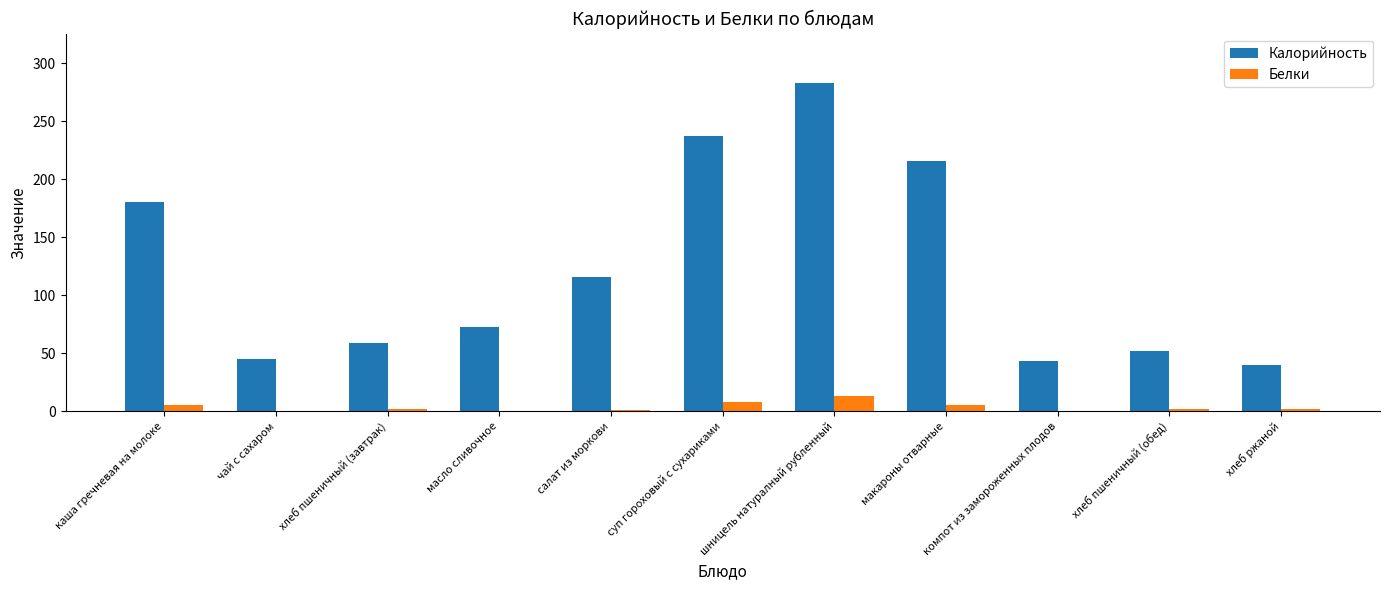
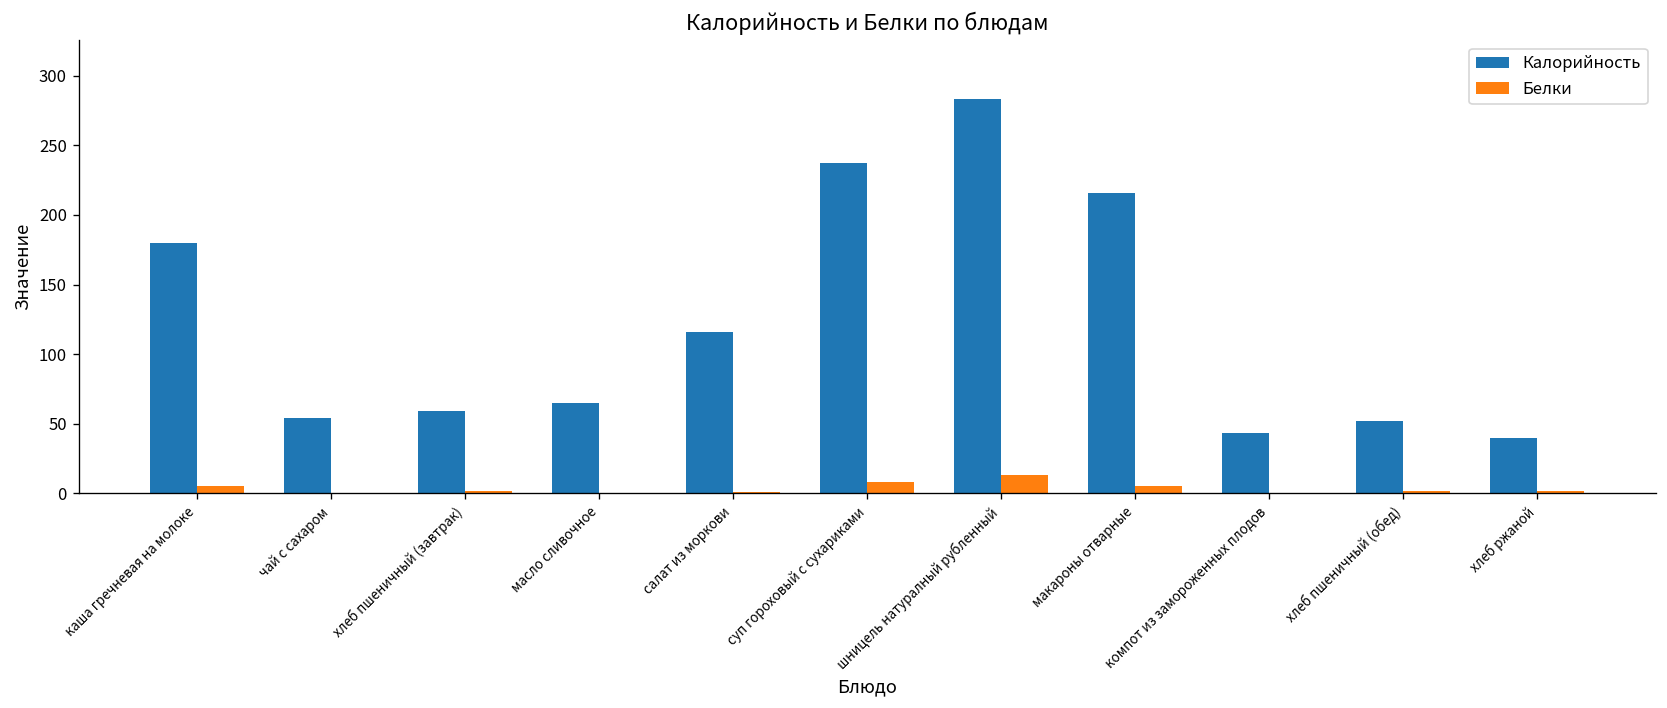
  {
    "Калорийность": {
      "каша гречневая на молоке": 180,
-     "чай с сахаром": 45,
+     "чай с сахаром": 54,
      "хлеб пшеничный (завтрак)": 59,
-     "масло сливочное": 73,
+     "масло сливочное": 65,
      "салат из моркови": 116,
      "суп гороховый с сухариками": 237,
      "шницель натуралный рубленный": 283,
      "макароны отварные": 216,
      "компот из замороженных плодов": 43,
      "хлеб пшеничный (обед)": 52,
      "хлеб ржаной": 40
    },
    "Белки": {
      "каша гречневая на молоке": 5,
      "чай с сахаром": 0,
      "суп гороховый с сухариками": 8,
      "шницель натуралный рубленный": 13,
      "макароны отварные": 6
    }
  }
